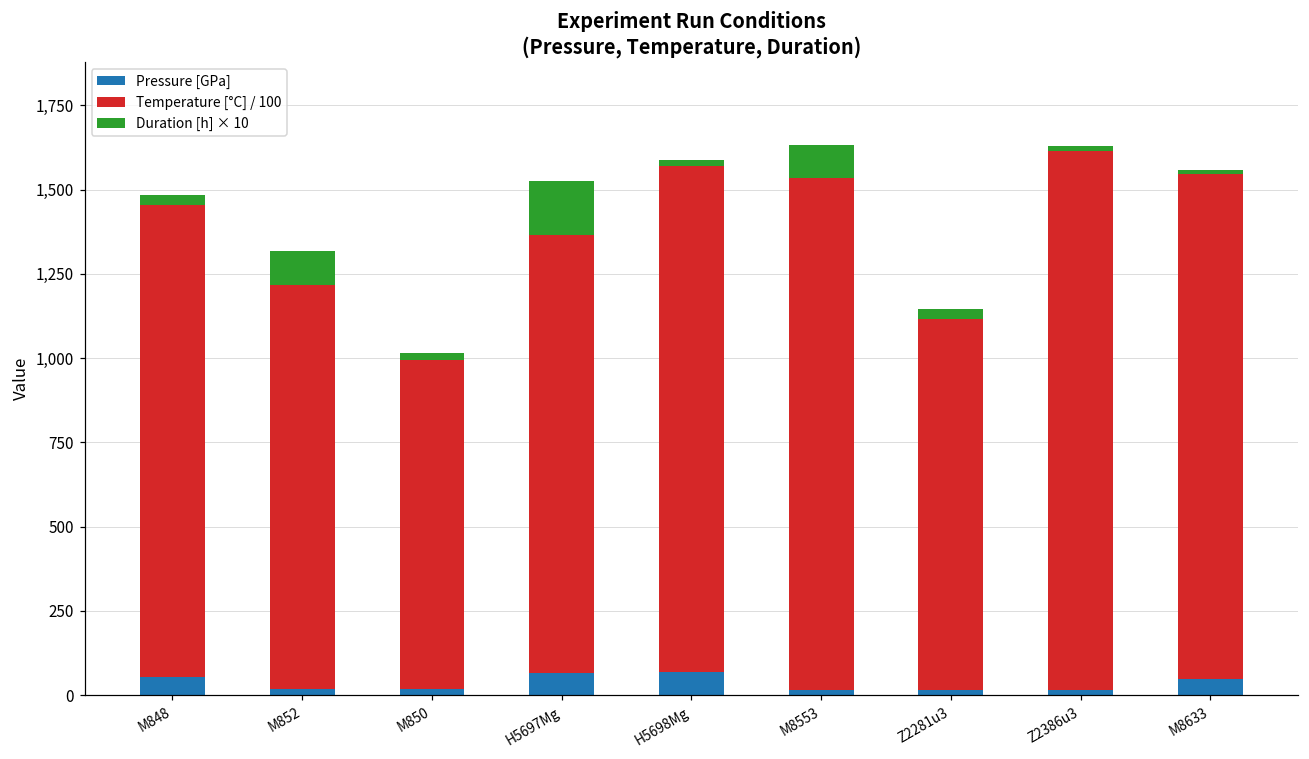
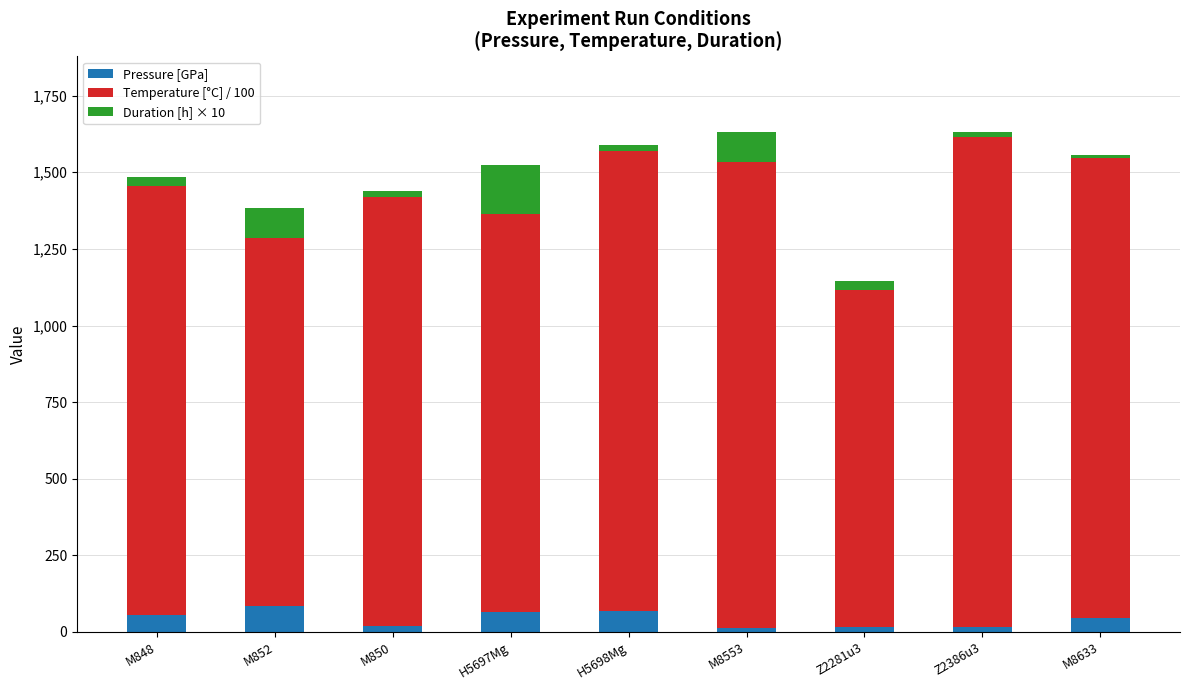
  {
    "Pressure [GPa]": {
      "M848": "50",
-     "M852": "20",
+     "M852": "80",
      "M850": "20",
      "H5697Mg": "70",
      "H5698Mg": "70",
      "M8553": "10",
      "Z2281u3": "20",
      "Z2386u3": "20",
      "M8633": "50"
    },
    "Temperature [°C] / 100": {
      "M848": "1,400",
      "M852": "1,200",
-     "M850": "980",
+     "M850": "1,400",
      "H5697Mg": "1,300",
      "H5698Mg": "1,500",
      "M8553": "1,520",
      "Z2281u3": "1,100",
      "Z2386u3": "1,600",
      "M8633": "1,500"
    },
    "Duration [h] × 10": {
      "M848": "30",
      "M852": "100",
      "M850": "20",
      "H5697Mg": "160",
      "H5698Mg": "20",
      "M8553": "100",
      "Z2281u3": "30",
      "Z2386u3": "20",
      "M8633": "10"
    }
  }
